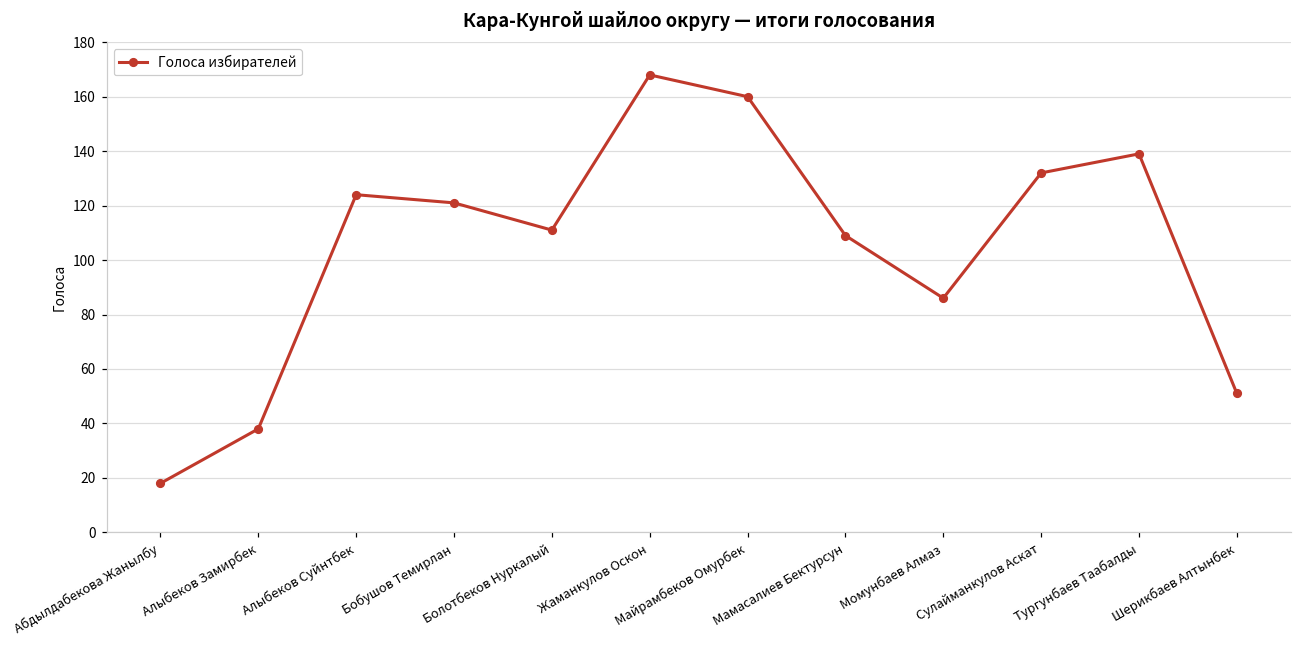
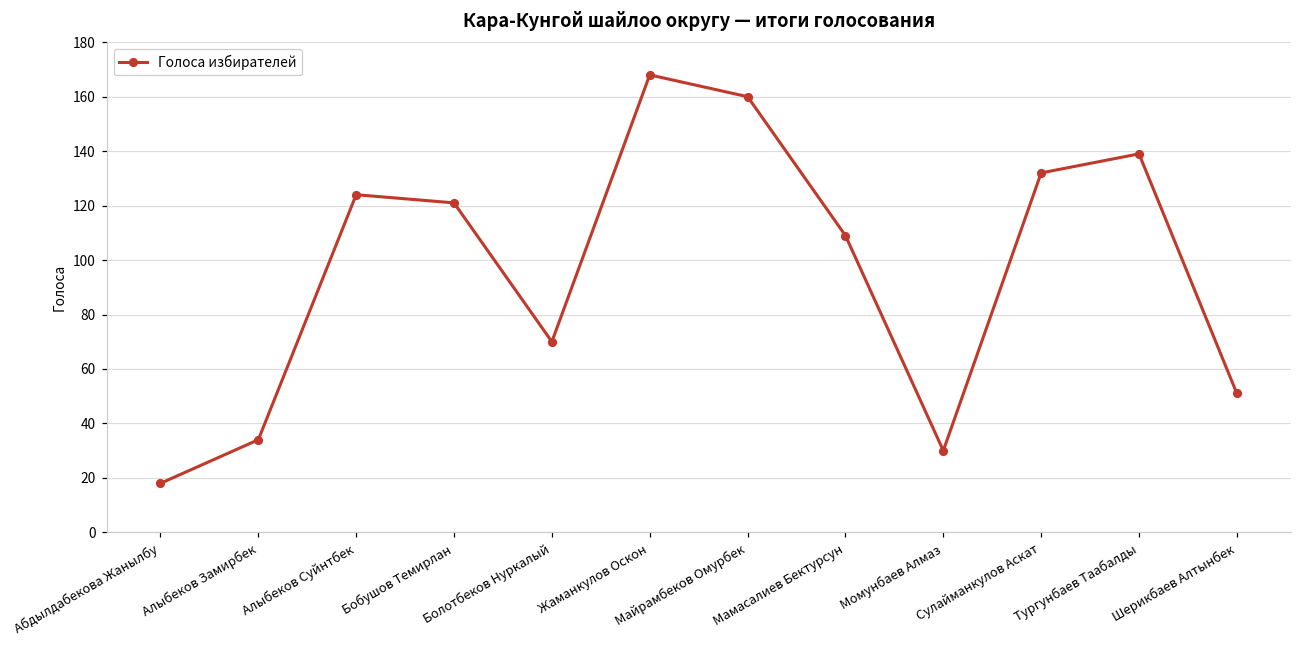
  {
    "Абдылдабекова Жанылбу": 18,
-   "Алыбеков Замирбек": 38,
+   "Алыбеков Замирбек": 34,
    "Алыбеков Суйнтбек": 124,
    "Бобушов Темирлан": 121,
-   "Болотбеков Нуркалый": 111,
+   "Болотбеков Нуркалый": 70,
    "Жаманкулов Оскон": 168,
    "Майрамбеков Омурбек": 160,
    "Мамасалиев Бектурсун": 109,
-   "Момунбаев Алмаз": 86,
+   "Момунбаев Алмаз": 30,
    "Сулайманкулов Аскат": 132,
    "Тургунбаев Таабалды": 139,
    "Шерикбаев Алтынбек": 51
  }
